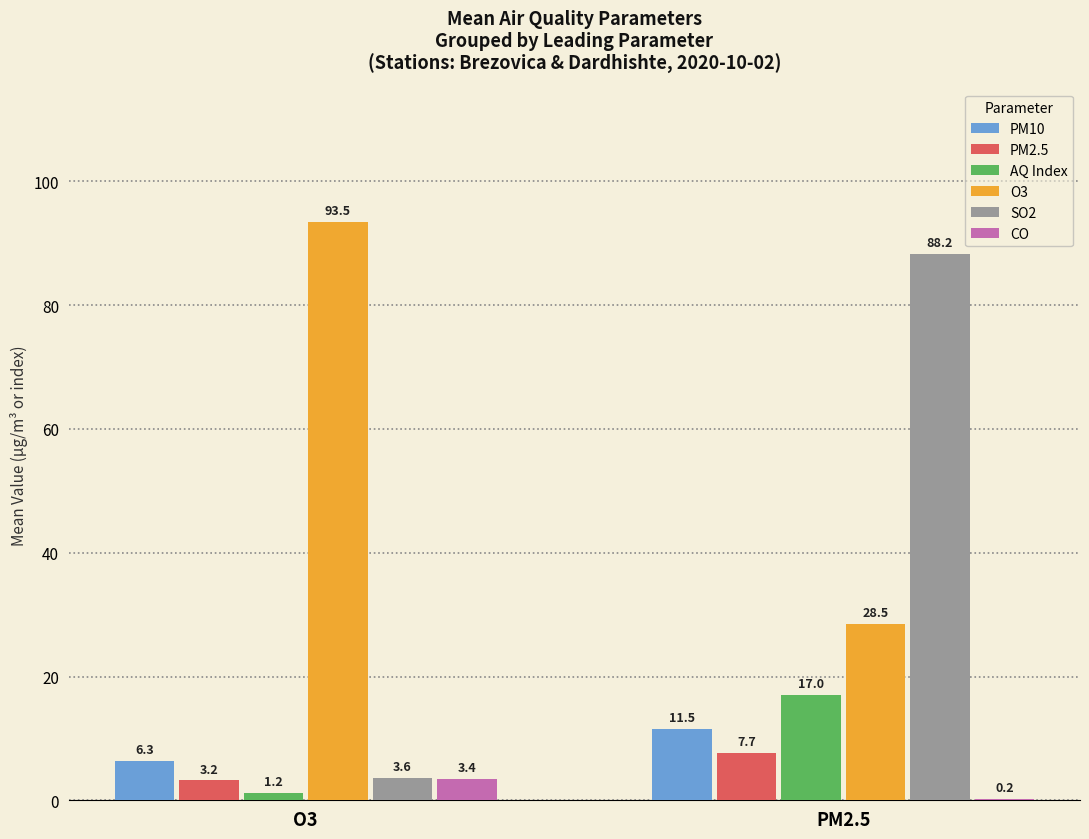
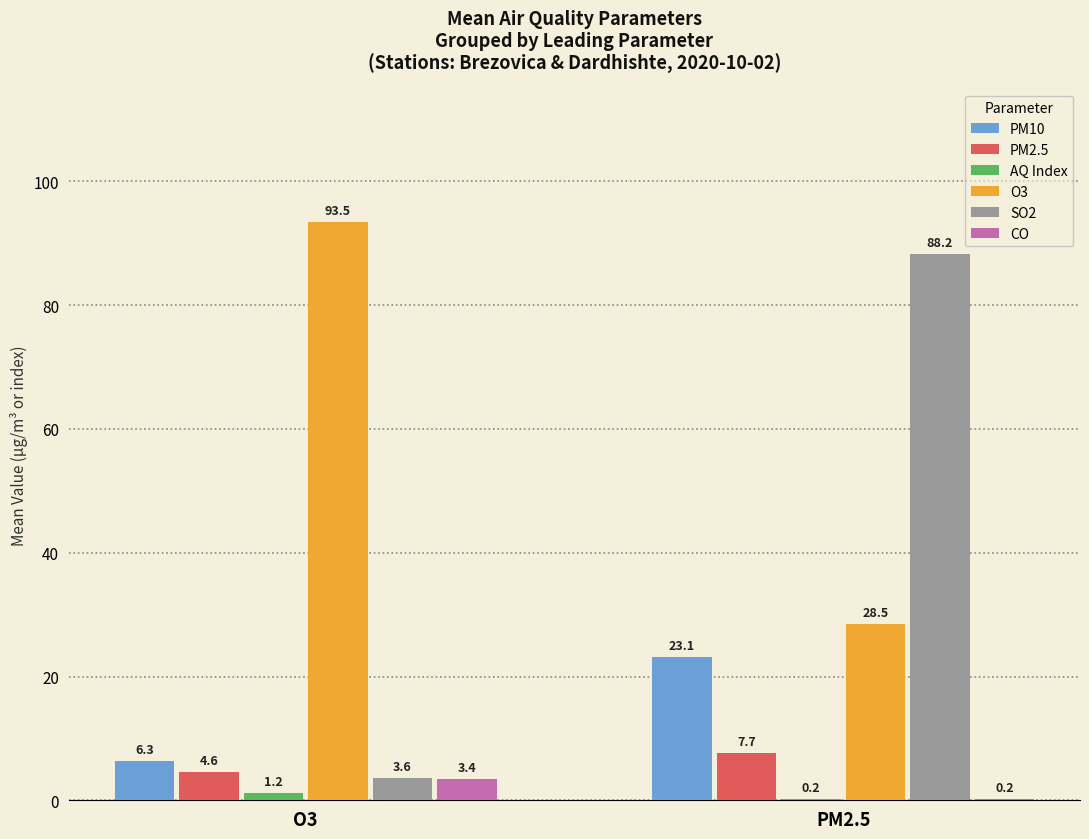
  {
    "PM10": {
      "O3": 6.3,
-     "PM2.5": 11.5
+     "PM2.5": 23.1
    },
    "PM2.5": {
-     "O3": 3.2,
+     "O3": 4.6,
      "PM2.5": 7.7
    },
    "AQ Index": {
      "O3": 1.2,
-     "PM2.5": 17.0
+     "PM2.5": 0.2
    },
    "O3": {
      "O3": 93.5,
      "PM2.5": 28.5
    },
    "SO2": {
      "O3": 3.6,
      "PM2.5": 88.2
    },
    "CO": {
      "O3": 3.4,
      "PM2.5": 0.2
    }
  }
